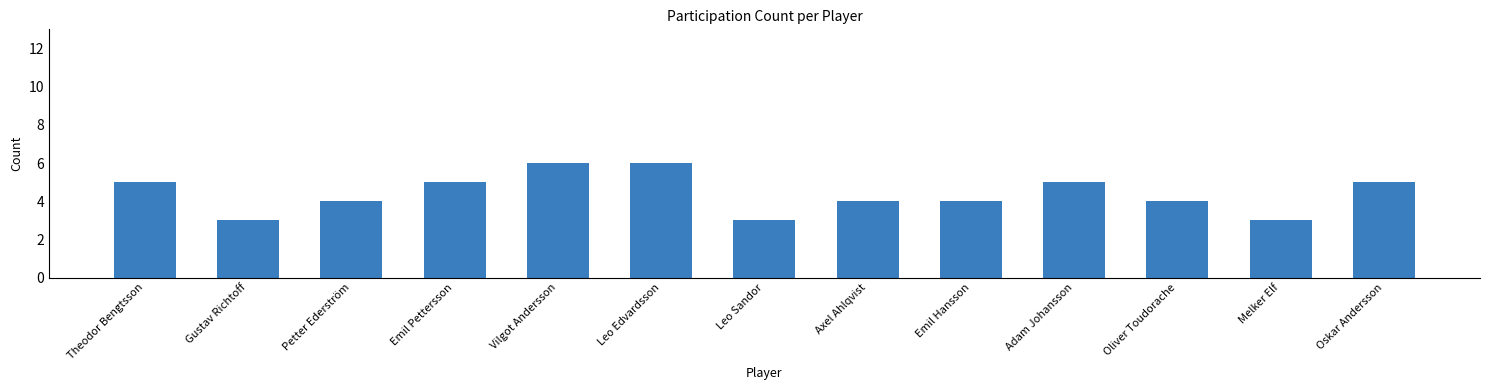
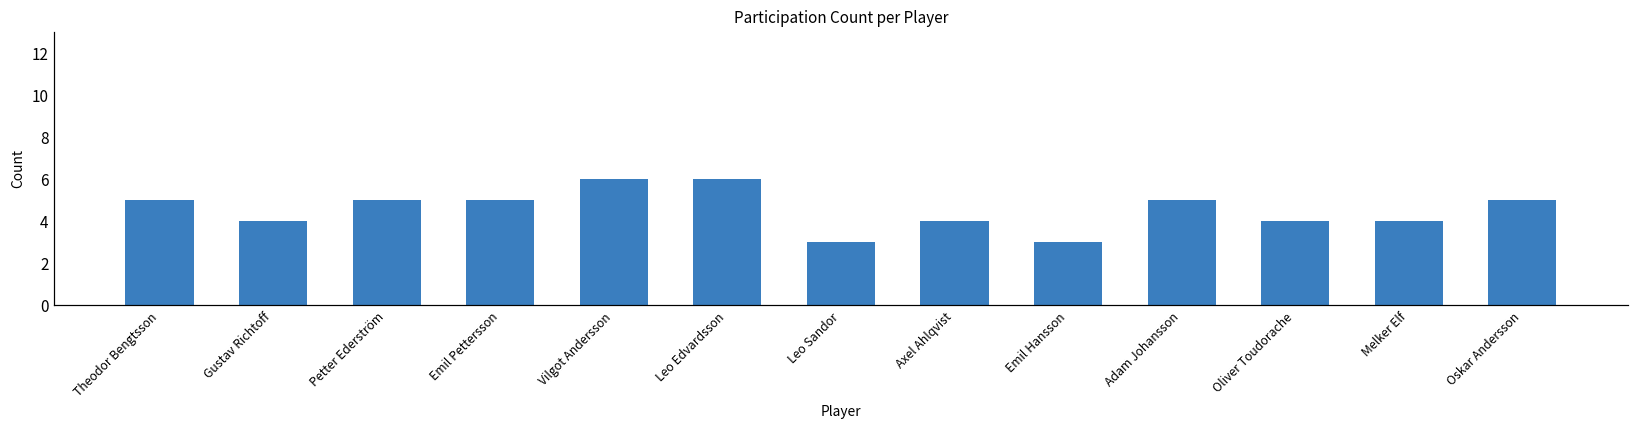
  {
    "Theodor Bengtsson": 5,
-   "Gustav Richtoff": 3,
-   "Petter Ederström": 4,
+   "Gustav Richtoff": 4,
+   "Petter Ederström": 5,
    "Emil Pettersson": 5,
    "Vilgot Andersson": 6,
    "Leo Edvardsson": 6,
    "Leo Sandor": 3,
    "Axel Ahlqvist": 4,
-   "Emil Hansson": 4,
+   "Emil Hansson": 3,
    "Adam Johansson": 5,
    "Oliver Toudorache": 4,
-   "Melker Elf": 3,
+   "Melker Elf": 4,
    "Oskar Andersson": 5
  }
